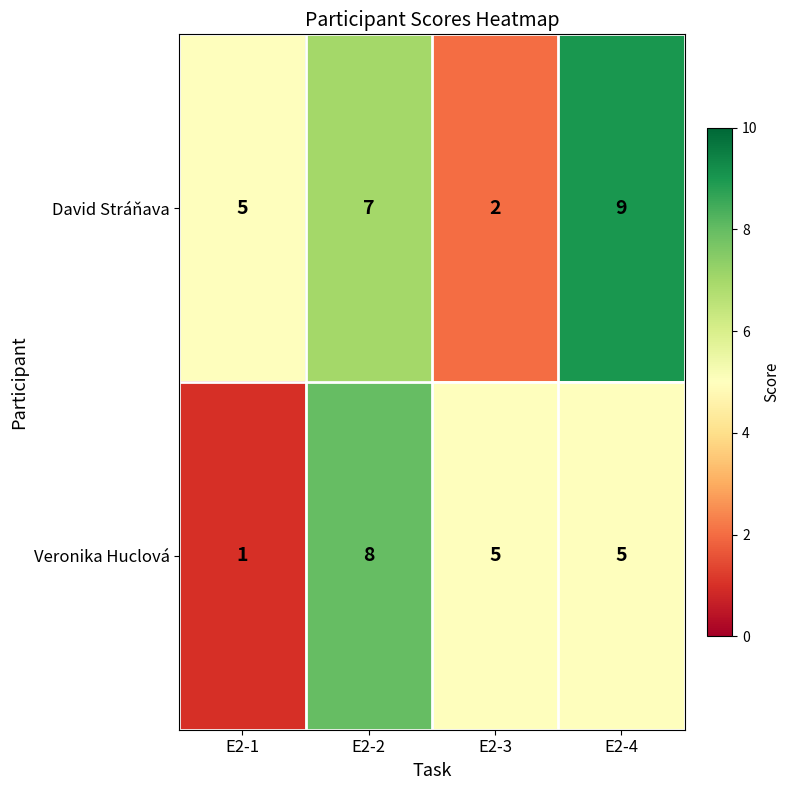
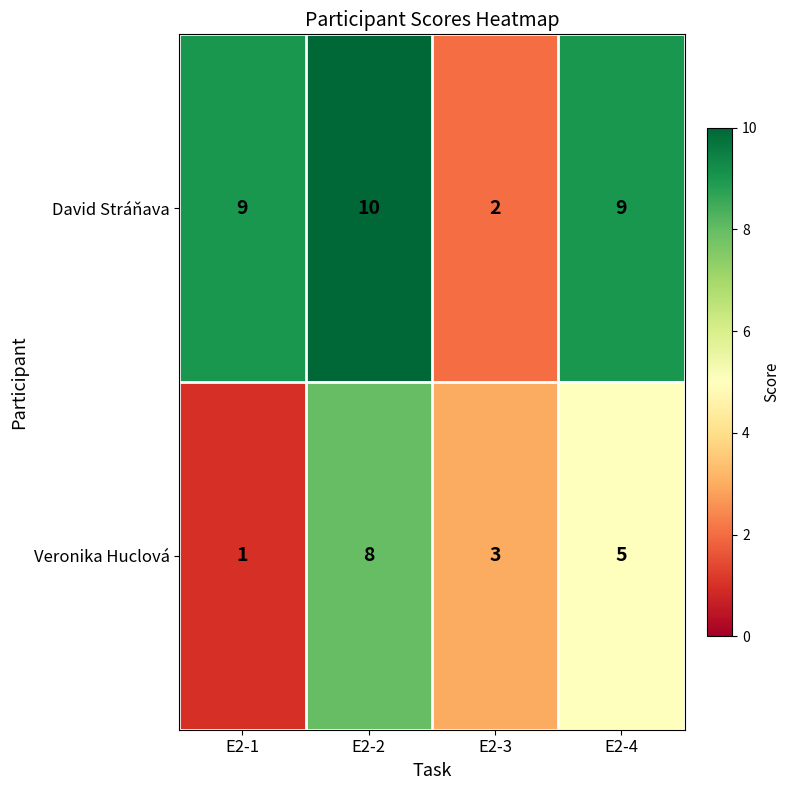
  {
    "David Stráňava": {
-     "E2-1": 5,
-     "E2-2": 7,
+     "E2-1": 9,
+     "E2-2": 10,
      "E2-3": 2,
      "E2-4": 9
    },
    "Veronika Huclová": {
      "E2-1": 1,
      "E2-2": 8,
-     "E2-3": 5,
+     "E2-3": 3,
      "E2-4": 5
    }
  }
